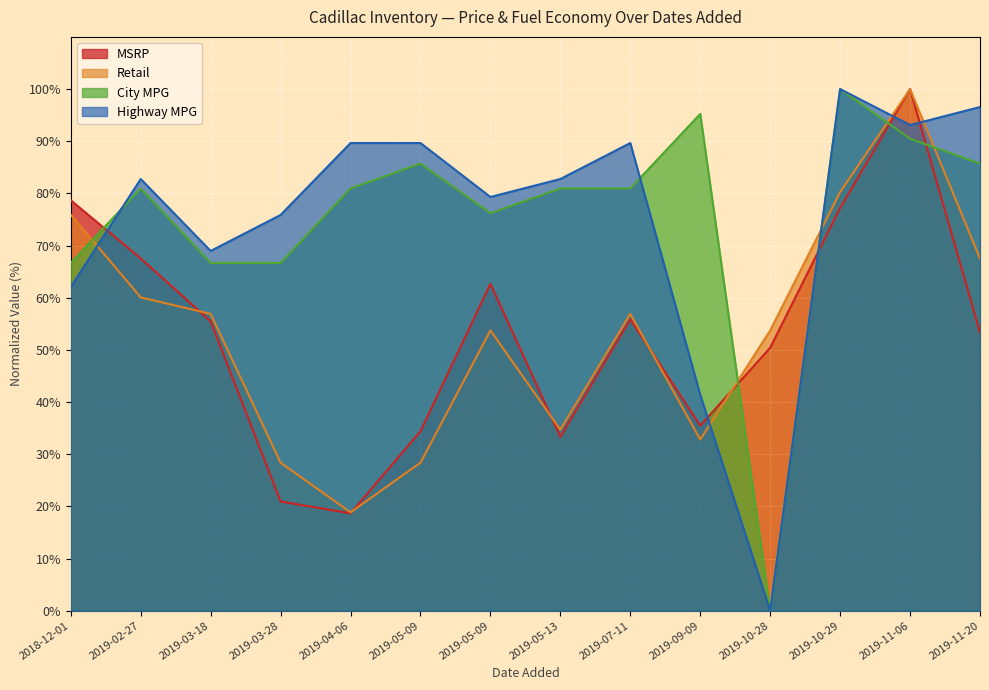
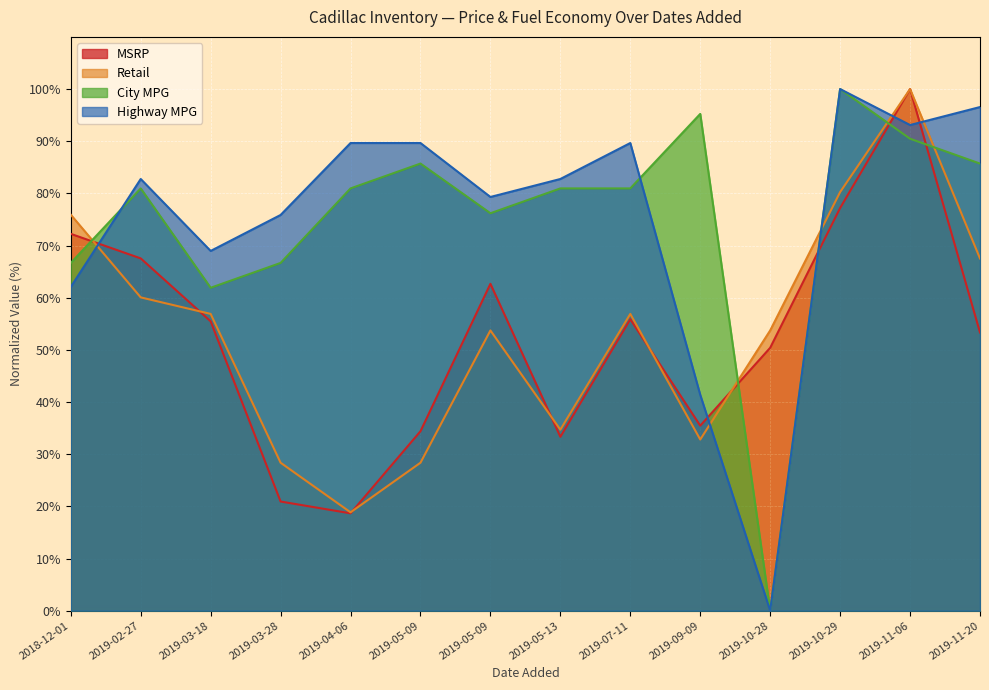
  {
    "MSRP": {
-     "2018-12-01": "79%",
+     "2018-12-01": "72%",
      "2019-02-27": "68%",
      "2019-03-18": "55%",
      "2019-03-28": "21%",
      "2019-05-13": "33%",
      "2019-07-11": "56%",
      "2019-09-09": "35%",
      "2019-10-28": "50%",
      "2019-10-29": "77%",
      "2019-11-20": "53%"
    },
    "Retail": {
      "2018-12-01": "76%",
      "2019-02-27": "60%",
      "2019-03-18": "57%",
      "2019-03-28": "28%",
      "2019-05-13": "35%",
      "2019-07-11": "57%",
      "2019-09-09": "33%",
      "2019-10-28": "54%",
      "2019-10-29": "80%",
      "2019-11-20": "68%"
    },
    "City MPG": {
      "2018-12-01": "67%",
      "2019-02-27": "81%",
-     "2019-03-18": "67%",
+     "2019-03-18": "62%",
      "2019-03-28": "67%",
      "2019-04-06": "81%",
      "2019-05-13": "81%",
      "2019-07-11": "81%",
      "2019-09-09": "95%",
      "2019-11-06": "90%",
      "2019-11-20": "86%"
    },
    "Highway MPG": {
      "2018-12-01": "62%",
      "2019-02-27": "83%",
      "2019-03-18": "69%",
      "2019-03-28": "76%",
      "2019-04-06": "90%",
      "2019-05-13": "83%",
      "2019-07-11": "90%",
      "2019-09-09": "41%",
      "2019-11-06": "93%",
      "2019-11-20": "97%"
    }
  }
